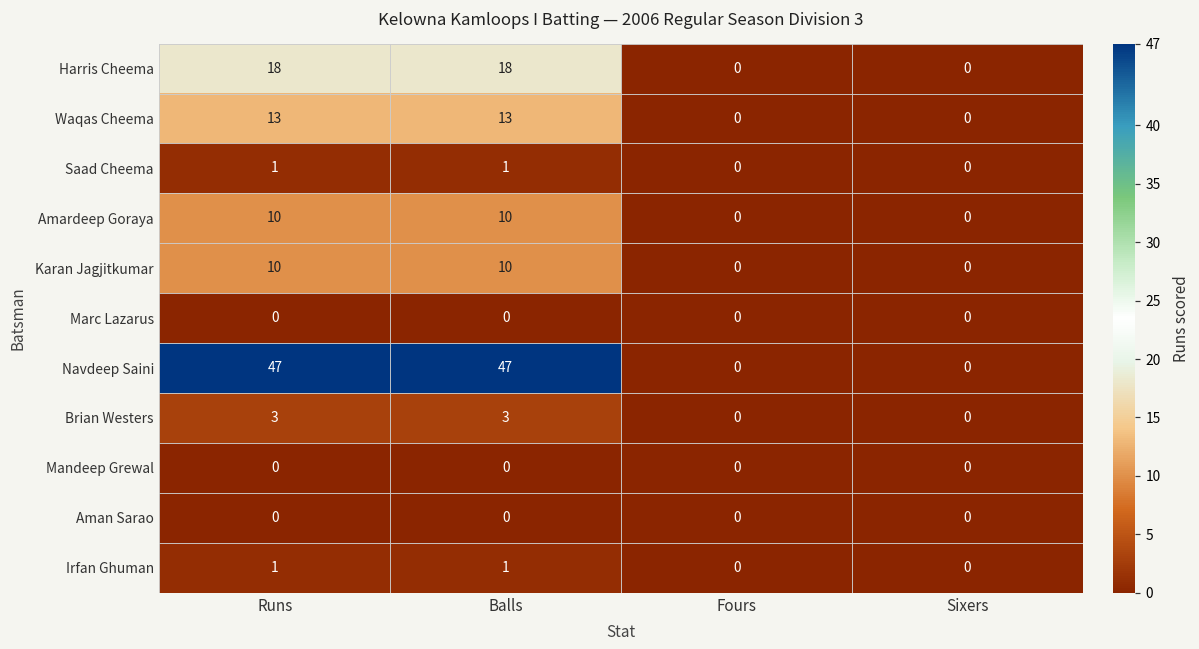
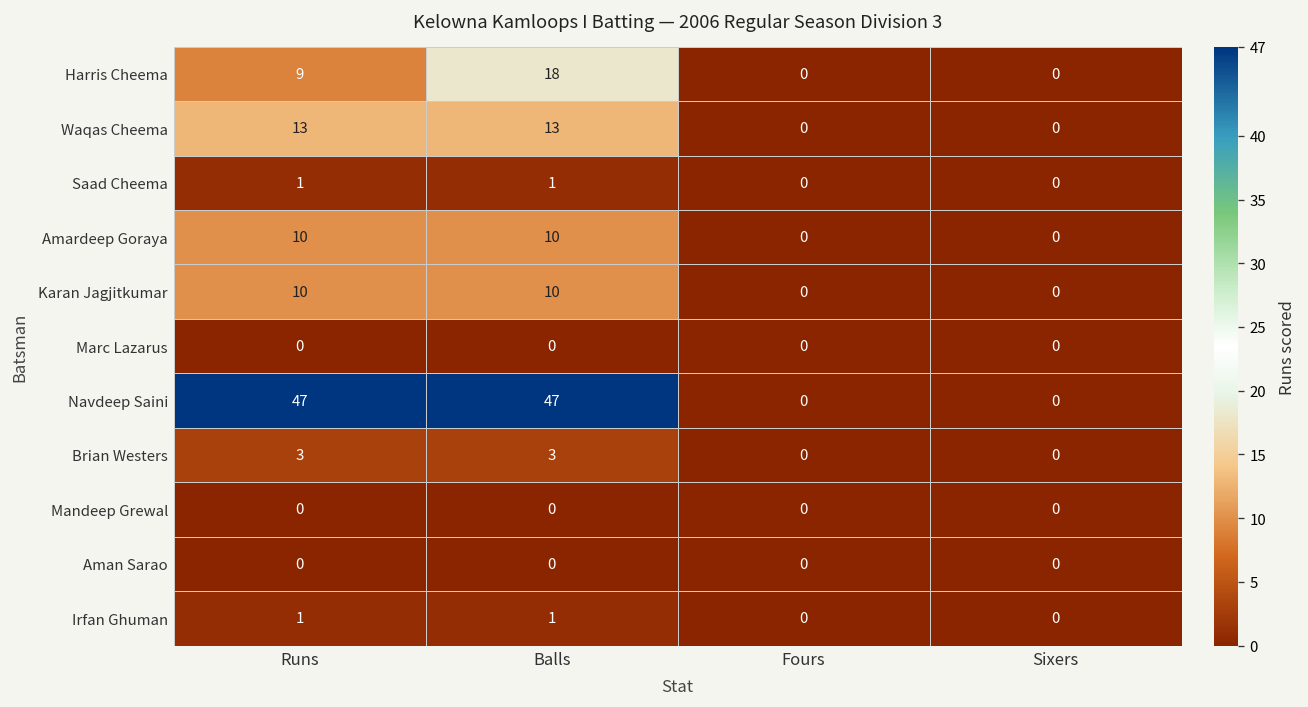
  {
    "Harris Cheema": {
-     "Runs": 18,
+     "Runs": 9,
      "Balls": 18,
      "Fours": 0,
      "Sixers": 0
    },
    "Waqas Cheema": {
      "Runs": 13,
      "Balls": 13,
      "Fours": 0,
      "Sixers": 0
    },
    "Saad Cheema": {
      "Runs": 1,
      "Balls": 1,
      "Fours": 0,
      "Sixers": 0
    },
    "Amardeep Goraya": {
      "Runs": 10,
      "Balls": 10,
      "Fours": 0,
      "Sixers": 0
    },
    "Karan Jagjitkumar": {
      "Runs": 10,
      "Balls": 10,
      "Fours": 0,
      "Sixers": 0
    },
    "Marc Lazarus": {
      "Runs": 0,
      "Balls": 0,
      "Fours": 0,
      "Sixers": 0
    },
    "Navdeep Saini": {
      "Runs": 47,
      "Balls": 47,
      "Fours": 0,
      "Sixers": 0
    },
    "Brian Westers": {
      "Runs": 3,
      "Balls": 3,
      "Fours": 0,
      "Sixers": 0
    },
    "Mandeep Grewal": {
      "Runs": 0,
      "Balls": 0,
      "Fours": 0,
      "Sixers": 0
    },
    "Aman Sarao": {
      "Runs": 0,
      "Balls": 0,
      "Fours": 0,
      "Sixers": 0
    },
    "Irfan Ghuman": {
      "Runs": 1,
      "Balls": 1,
      "Fours": 0,
      "Sixers": 0
    }
  }
